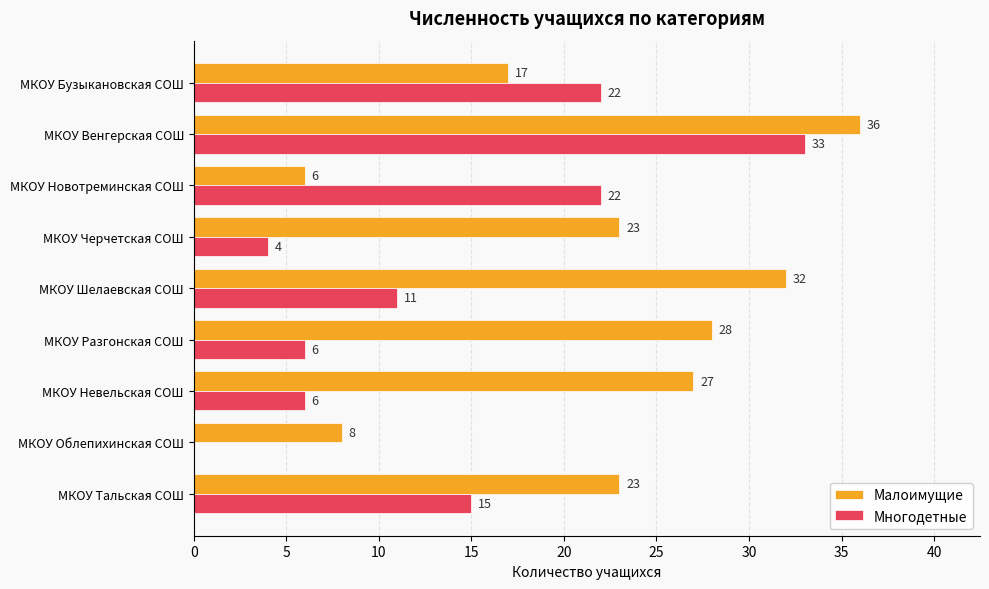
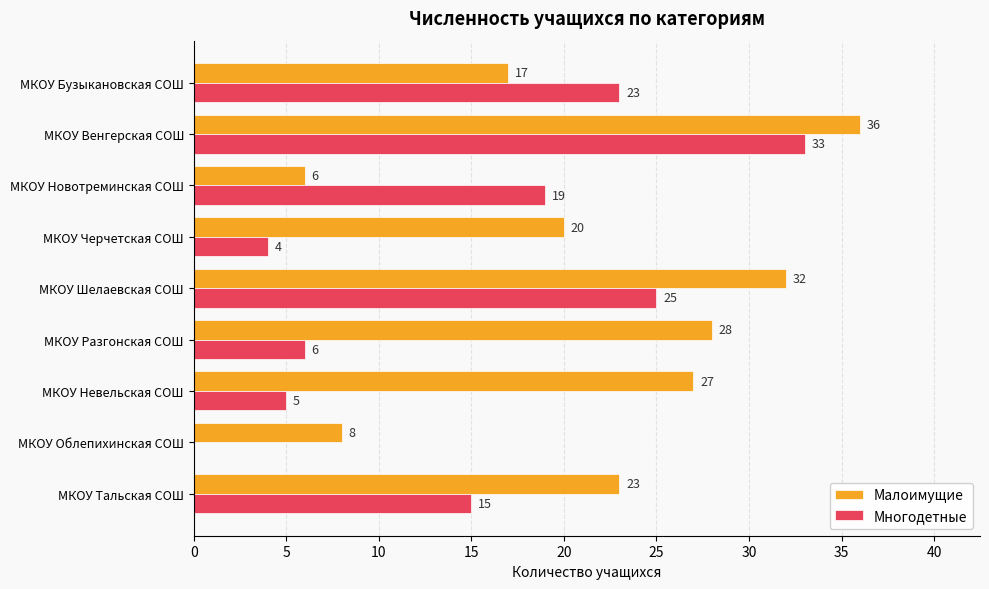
  {
    "Малоимущие": {
      "МКОУ Бузыкановская СОШ": 17,
      "МКОУ Венгерская СОШ": 36,
      "МКОУ Новотреминская СОШ": 6,
-     "МКОУ Черчетская СОШ": 23,
+     "МКОУ Черчетская СОШ": 20,
      "МКОУ Шелаевская СОШ": 32,
      "МКОУ Разгонская СОШ": 28,
      "МКОУ Невельская СОШ": 27,
      "МКОУ Облепихинская СОШ": 8,
      "МКОУ Тальская СОШ": 23
    },
    "Многодетные": {
-     "МКОУ Бузыкановская СОШ": 22,
+     "МКОУ Бузыкановская СОШ": 23,
      "МКОУ Венгерская СОШ": 33,
-     "МКОУ Новотреминская СОШ": 22,
+     "МКОУ Новотреминская СОШ": 19,
      "МКОУ Черчетская СОШ": 4,
-     "МКОУ Шелаевская СОШ": 11,
+     "МКОУ Шелаевская СОШ": 25,
      "МКОУ Разгонская СОШ": 6,
-     "МКОУ Невельская СОШ": 6,
+     "МКОУ Невельская СОШ": 5,
      "МКОУ Тальская СОШ": 15
    }
  }
